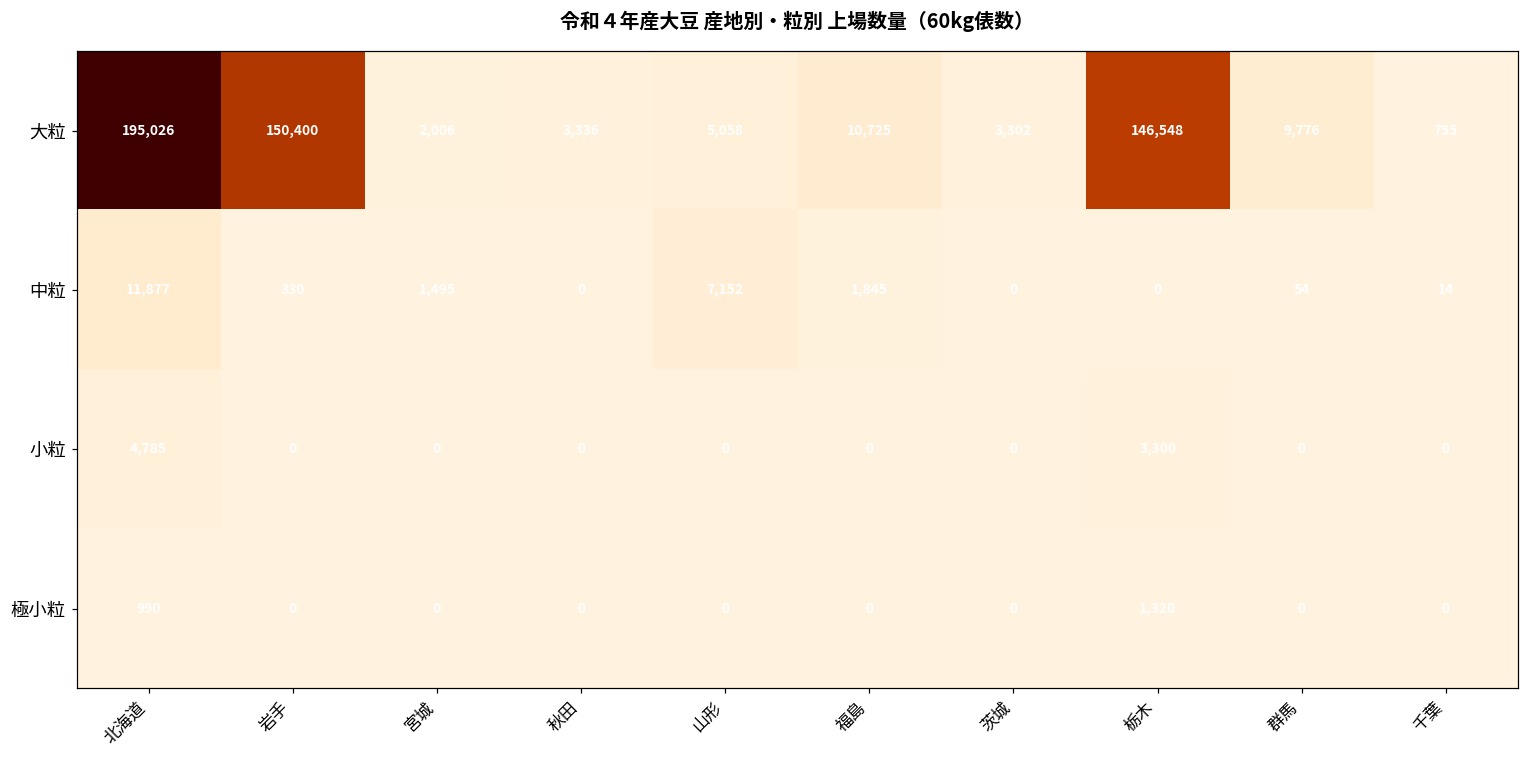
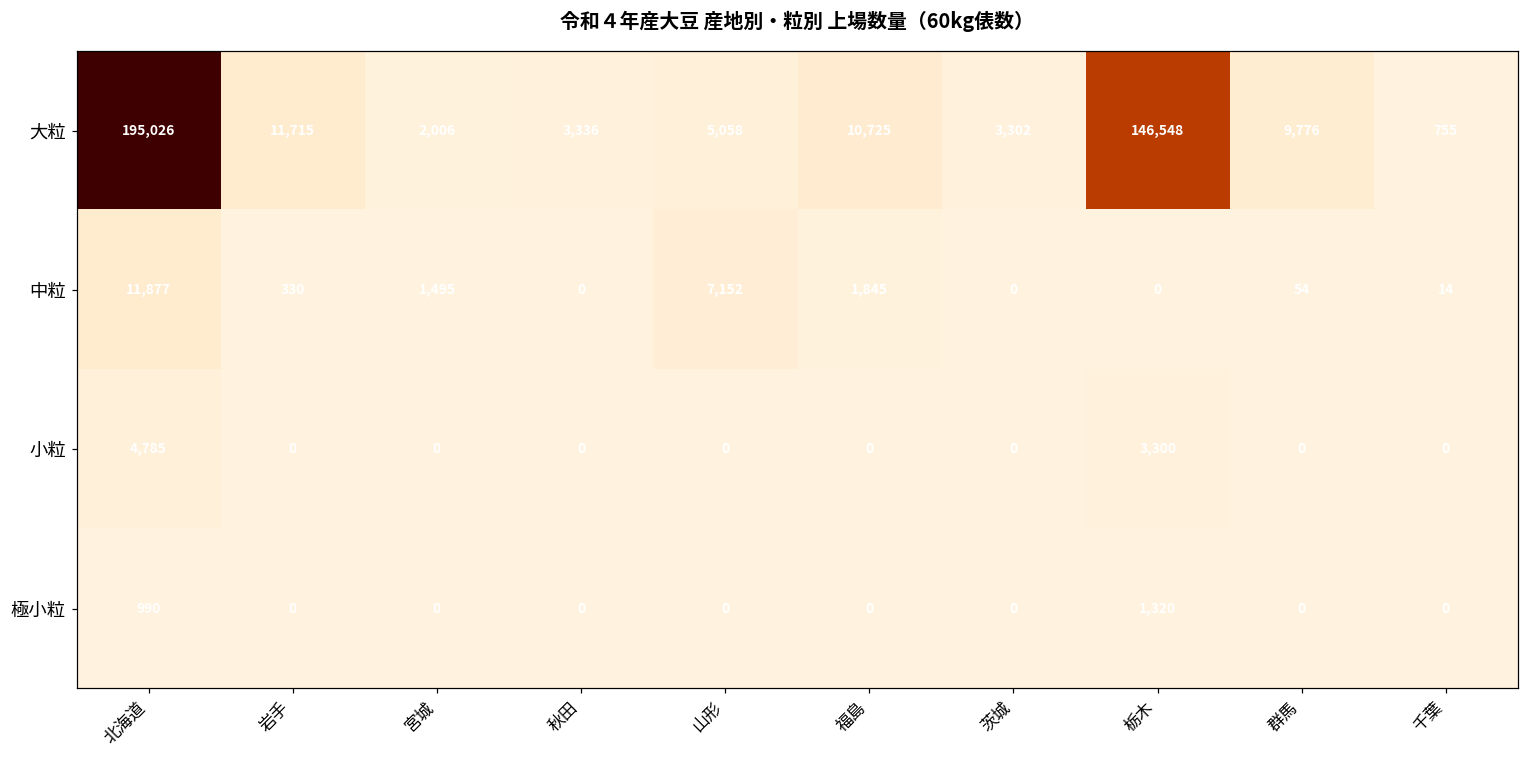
  {
    "大粒": {
      "北海道": "195,026",
-     "岩手": "150,400",
+     "岩手": "11,715",
      "栃木": "146,548"
    },
    "中粒": {
      "北海道": "11,877"
    }
  }
